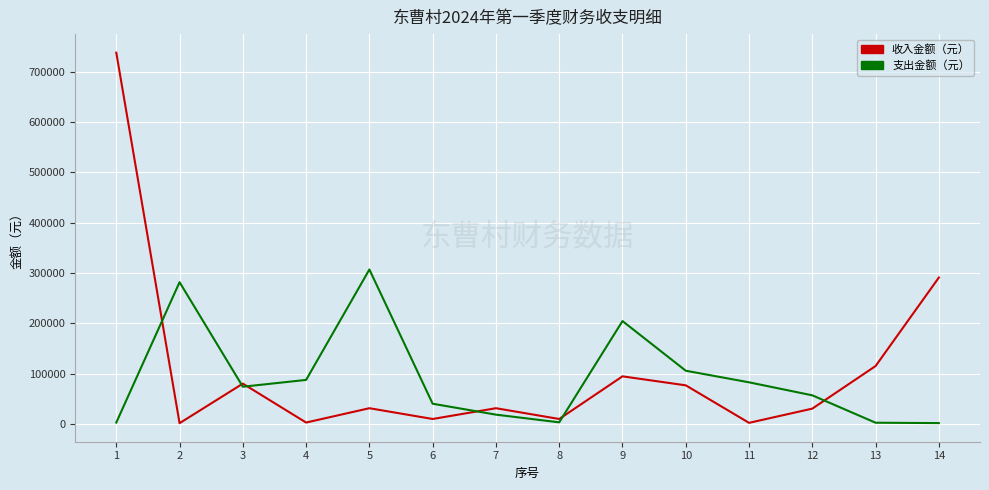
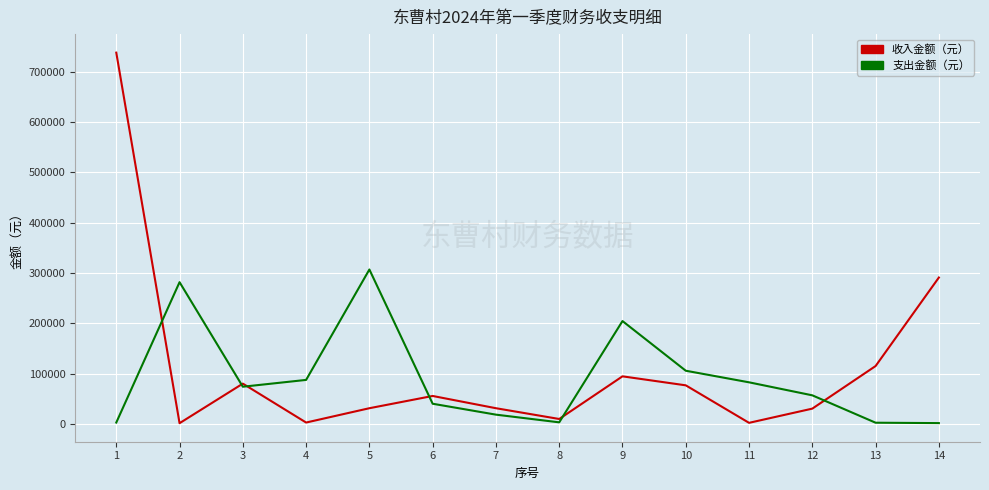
  {
    "收入金额（元）": {
      "1": 740000,
      "2": 0,
      "3": 80000,
      "4": 0,
      "5": 30000,
-     "6": 10000,
+     "6": 60000,
      "7": 30000,
      "8": 10000,
      "9": 90000,
      "10": 80000,
      "11": 0,
      "12": 30000,
      "13": 120000,
      "14": 290000
    },
    "支出金额（元）": {
      "1": 0,
      "2": 280000,
      "3": 70000,
      "4": 90000,
      "5": 310000,
      "6": 40000,
      "7": 20000,
      "8": 0,
      "9": 200000,
      "10": 110000,
      "11": 80000,
      "12": 60000,
      "13": 0,
      "14": 0
    }
  }
